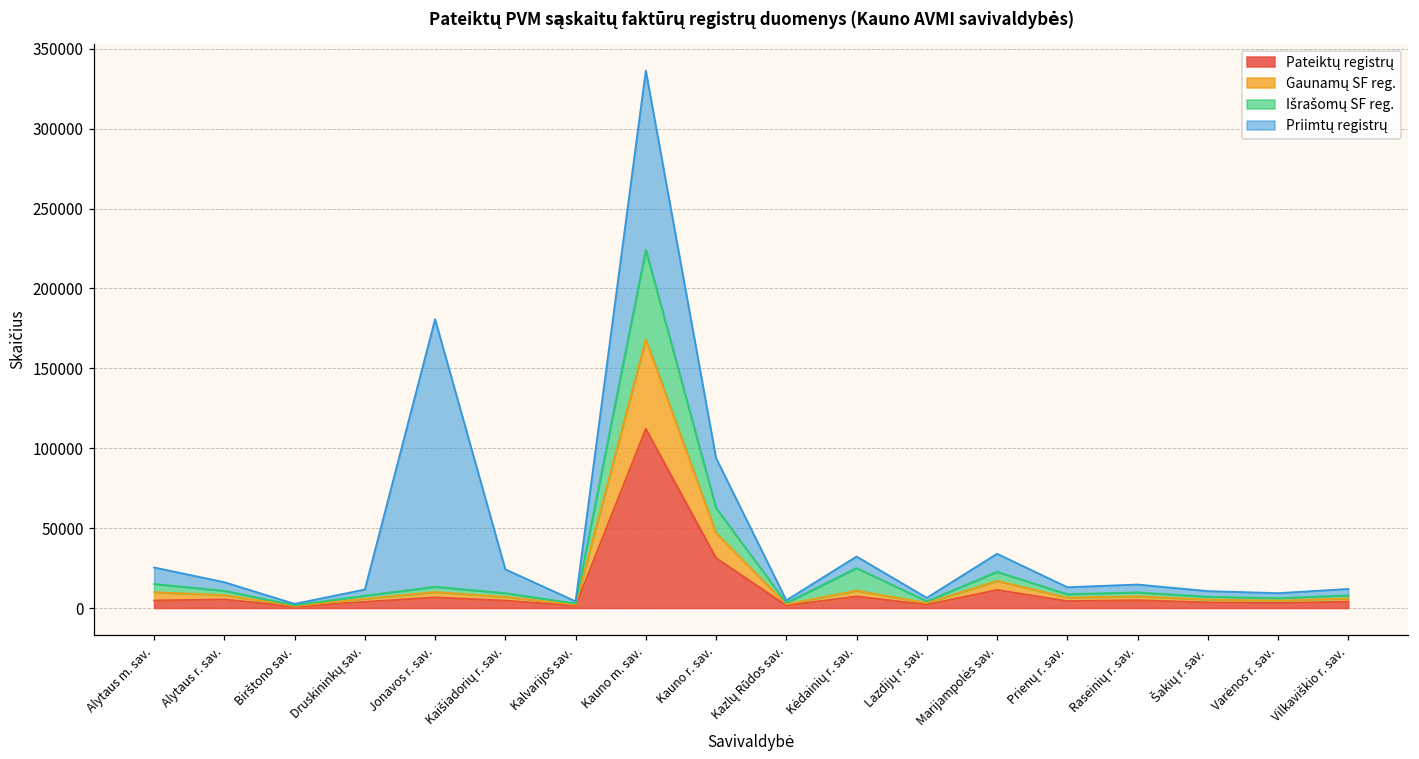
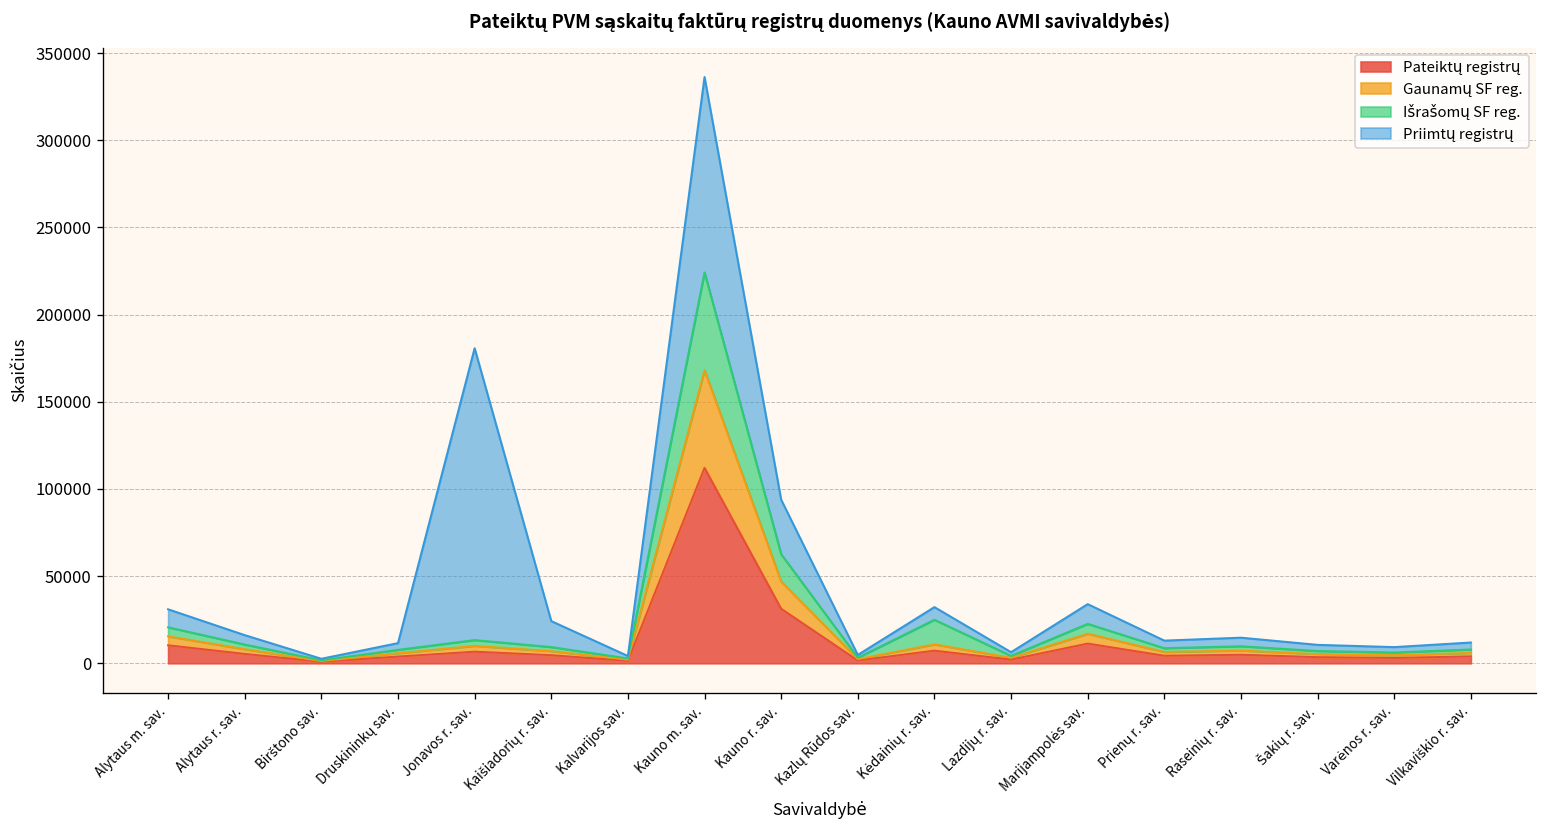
  {
    "Pateiktų registrų": {
-     "Alytaus m. sav.": 5000,
+     "Alytaus m. sav.": 10000,
      "Alytaus r. sav.": 5000,
      "Druskininkų sav.": 4000,
      "Jonavos r. sav.": 7000,
      "Kaišiadorių r. sav.": 5000,
      "Kauno m. sav.": 112000,
      "Kauno r. sav.": 31000,
      "Kėdainių r. sav.": 7000,
      "Marijampolės sav.": 11000,
      "Prienų r. sav.": 4000,
      "Raseinių r. sav.": 5000,
      "Vilkaviškio r. sav.": 4000
    },
    "Gaunamų SF reg.": {
      "Alytaus m. sav.": 5000,
      "Alytaus r. sav.": 3000,
      "Druskininkų sav.": 2000,
      "Jonavos r. sav.": 3000,
      "Kaišiadorių r. sav.": 2000,
      "Kauno m. sav.": 56000,
      "Kauno r. sav.": 16000,
      "Kėdainių r. sav.": 4000,
      "Marijampolės sav.": 6000,
      "Prienų r. sav.": 2000,
      "Raseinių r. sav.": 2000,
      "Vilkaviškio r. sav.": 2000
    },
    "Išrašomų SF reg.": {
      "Alytaus m. sav.": 5000,
      "Alytaus r. sav.": 3000,
      "Druskininkų sav.": 2000,
      "Jonavos r. sav.": 3000,
      "Kaišiadorių r. sav.": 2000,
      "Kauno m. sav.": 56000,
      "Kauno r. sav.": 16000,
      "Kėdainių r. sav.": 14000,
      "Marijampolės sav.": 6000,
      "Prienų r. sav.": 2000,
      "Raseinių r. sav.": 2000,
      "Šakių r. sav.": 2000,
      "Vilkaviškio r. sav.": 2000
    },
    "Priimtų registrų": {
      "Alytaus m. sav.": 10000,
      "Alytaus r. sav.": 5000,
      "Druskininkų sav.": 4000,
      "Jonavos r. sav.": 167000,
      "Kaišiadorių r. sav.": 15000,
      "Kauno m. sav.": 112000,
      "Kauno r. sav.": 31000,
      "Kėdainių r. sav.": 7000,
      "Lazdijų r. sav.": 2000,
      "Marijampolės sav.": 11000,
      "Prienų r. sav.": 4000,
      "Raseinių r. sav.": 5000,
      "Šakių r. sav.": 4000,
      "Varėnos r. sav.": 3000,
      "Vilkaviškio r. sav.": 4000
    }
  }
